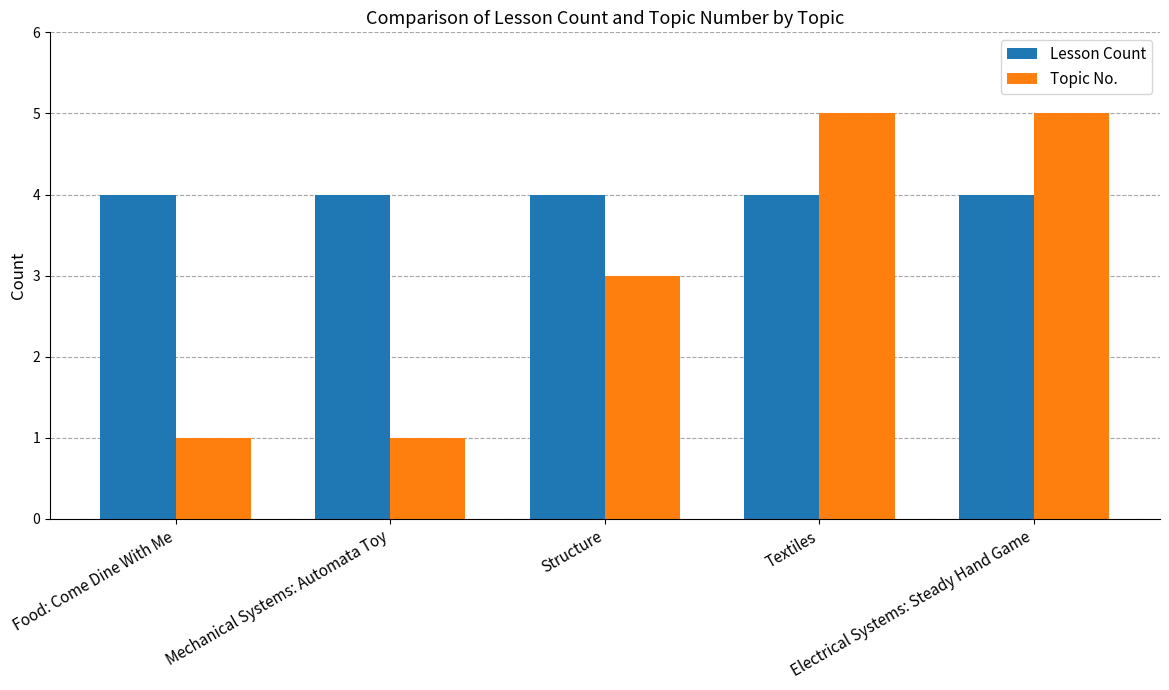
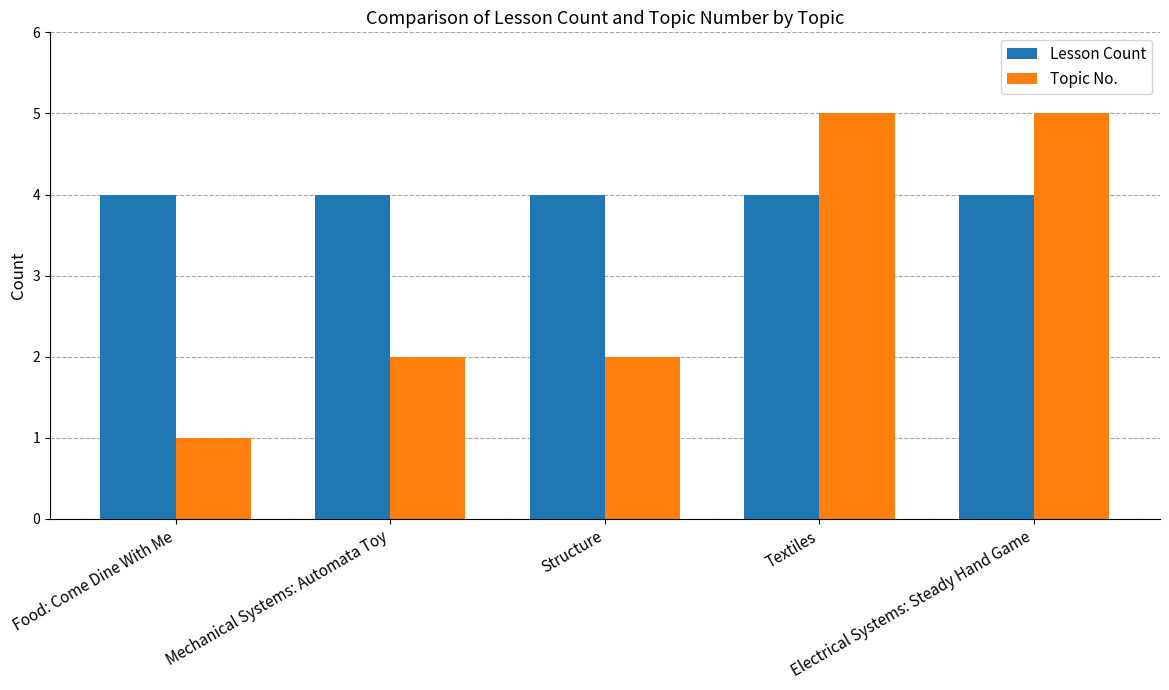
  {
    "Lesson Count": {
      "Food: Come Dine With Me": 4,
      "Mechanical Systems: Automata Toy": 4,
      "Structure": 4,
      "Textiles": 4,
      "Electrical Systems: Steady Hand Game": 4
    },
    "Topic No.": {
      "Food: Come Dine With Me": 1,
-     "Mechanical Systems: Automata Toy": 1,
-     "Structure": 3,
+     "Mechanical Systems: Automata Toy": 2,
+     "Structure": 2,
      "Textiles": 5,
      "Electrical Systems: Steady Hand Game": 5
    }
  }
